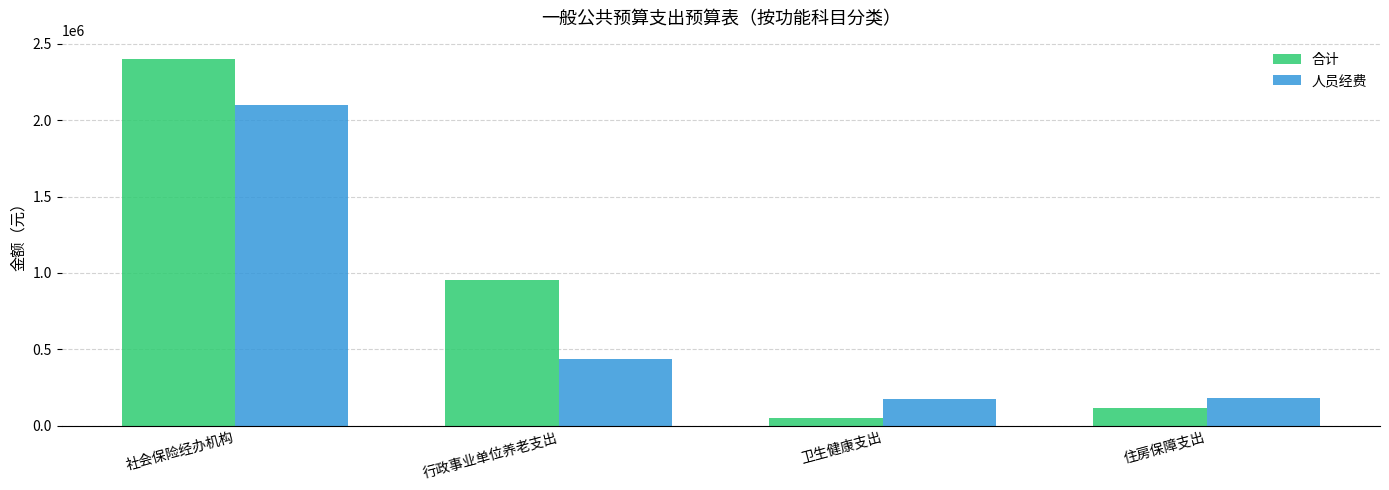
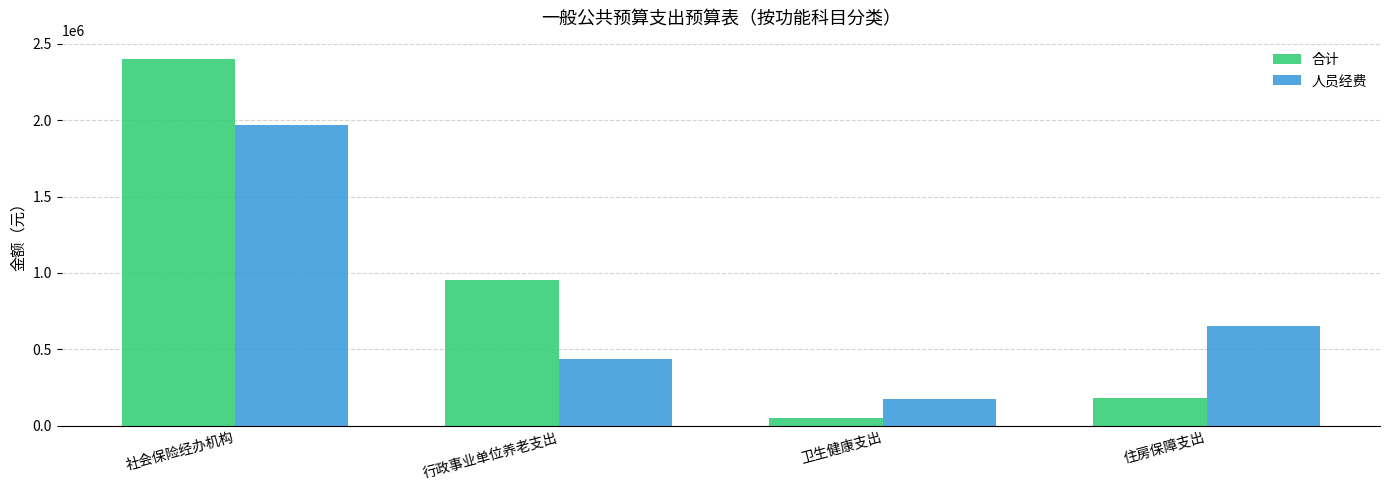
  {
    "合计": {
      "社会保险经办机构": 2400000,
      "行政事业单位养老支出": 950000,
      "卫生健康支出": 50000,
-     "住房保障支出": 120000
+     "住房保障支出": 180000
    },
    "人员经费": {
-     "社会保险经办机构": 2100000,
+     "社会保险经办机构": 1970000,
      "行政事业单位养老支出": 440000,
      "卫生健康支出": 170000,
-     "住房保障支出": 180000
+     "住房保障支出": 650000
    }
  }
